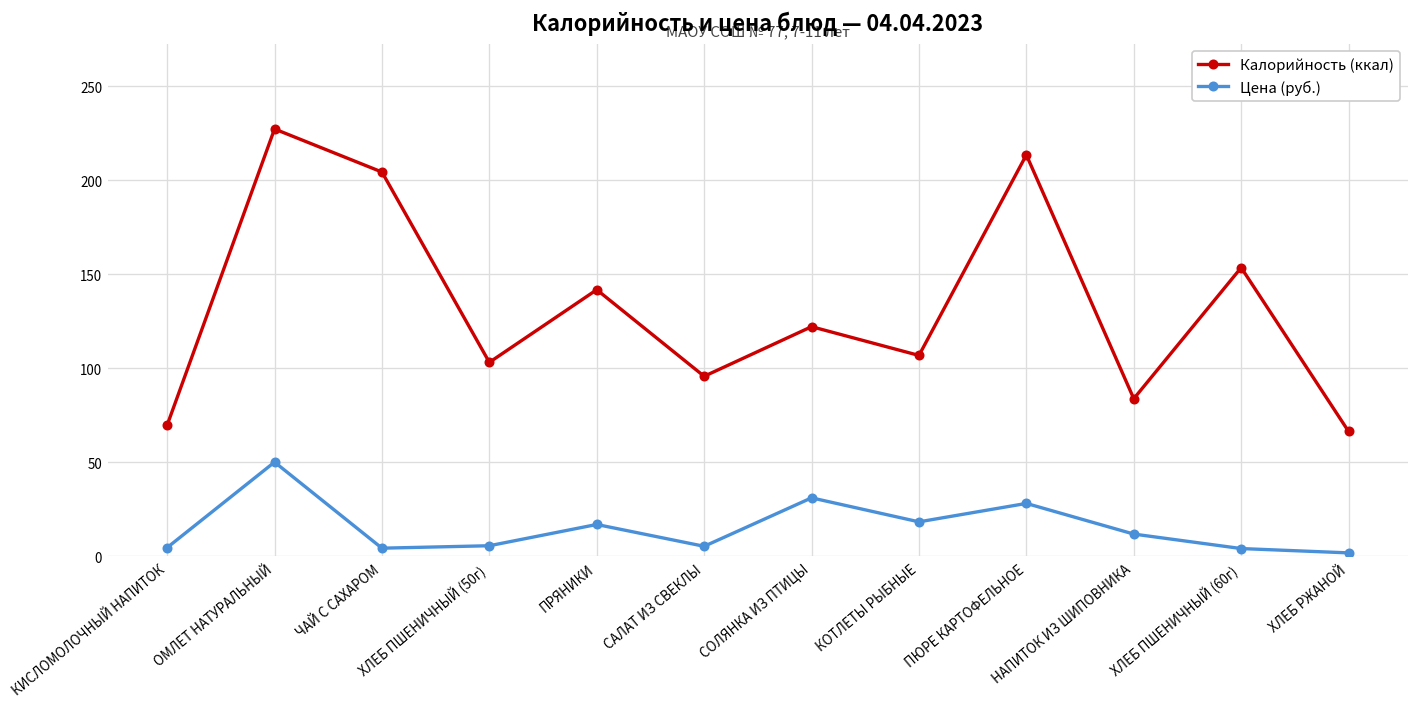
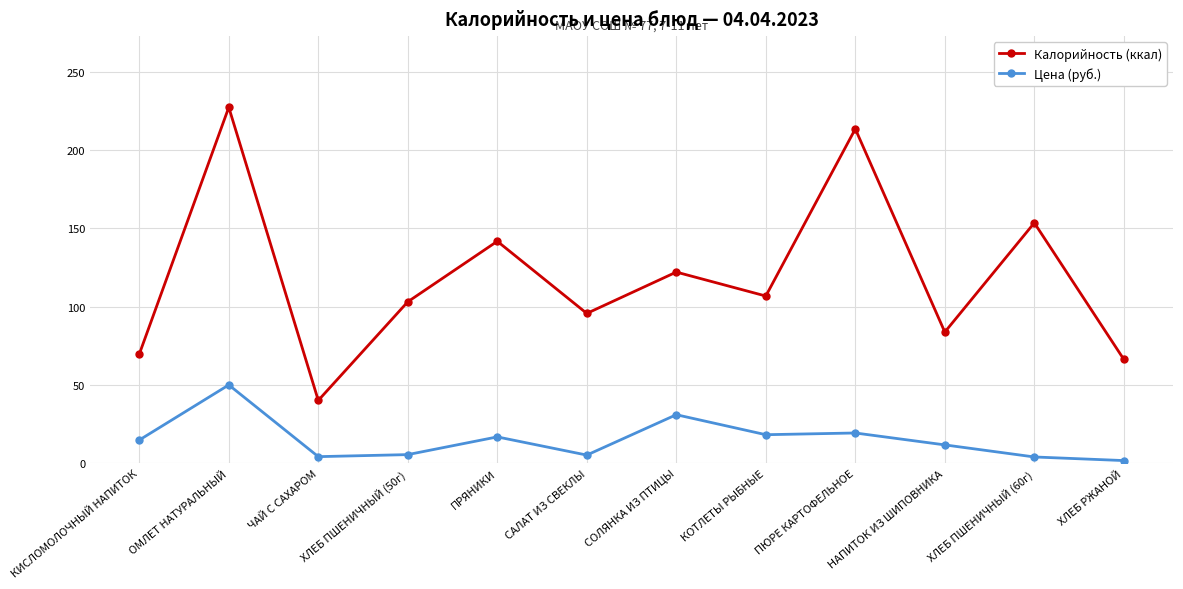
  {
    "Калорийность (ккал)": {
      "КИСЛОМОЛОЧНЫЙ НАПИТОК": 70,
      "ОМЛЕТ НАТУРАЛЬНЫЙ": 227,
-     "ЧАЙ С САХАРОМ": 204,
+     "ЧАЙ С САХАРОМ": 40,
      "ХЛЕБ ПШЕНИЧНЫЙ (50г)": 103,
      "ПРЯНИКИ": 142,
      "САЛАТ ИЗ СВЕКЛЫ": 96,
      "СОЛЯНКА ИЗ ПТИЦЫ": 122,
      "КОТЛЕТЫ РЫБНЫЕ": 107,
      "ПЮРЕ КАРТОФЕЛЬНОЕ": 213,
      "НАПИТОК ИЗ ШИПОВНИКА": 84,
      "ХЛЕБ ПШЕНИЧНЫЙ (60г)": 153,
      "ХЛЕБ РЖАНОЙ": 66
    },
    "Цена (руб.)": {
-     "КИСЛОМОЛОЧНЫЙ НАПИТОК": 5,
+     "КИСЛОМОЛОЧНЫЙ НАПИТОК": 15,
      "ОМЛЕТ НАТУРАЛЬНЫЙ": 50,
      "ЧАЙ С САХАРОМ": 4,
      "ХЛЕБ ПШЕНИЧНЫЙ (50г)": 6,
      "ПРЯНИКИ": 17,
      "САЛАТ ИЗ СВЕКЛЫ": 5,
      "СОЛЯНКА ИЗ ПТИЦЫ": 31,
      "КОТЛЕТЫ РЫБНЫЕ": 18,
-     "ПЮРЕ КАРТОФЕЛЬНОЕ": 28,
+     "ПЮРЕ КАРТОФЕЛЬНОЕ": 19,
      "НАПИТОК ИЗ ШИПОВНИКА": 12,
      "ХЛЕБ ПШЕНИЧНЫЙ (60г)": 4,
      "ХЛЕБ РЖАНОЙ": 2
    }
  }
